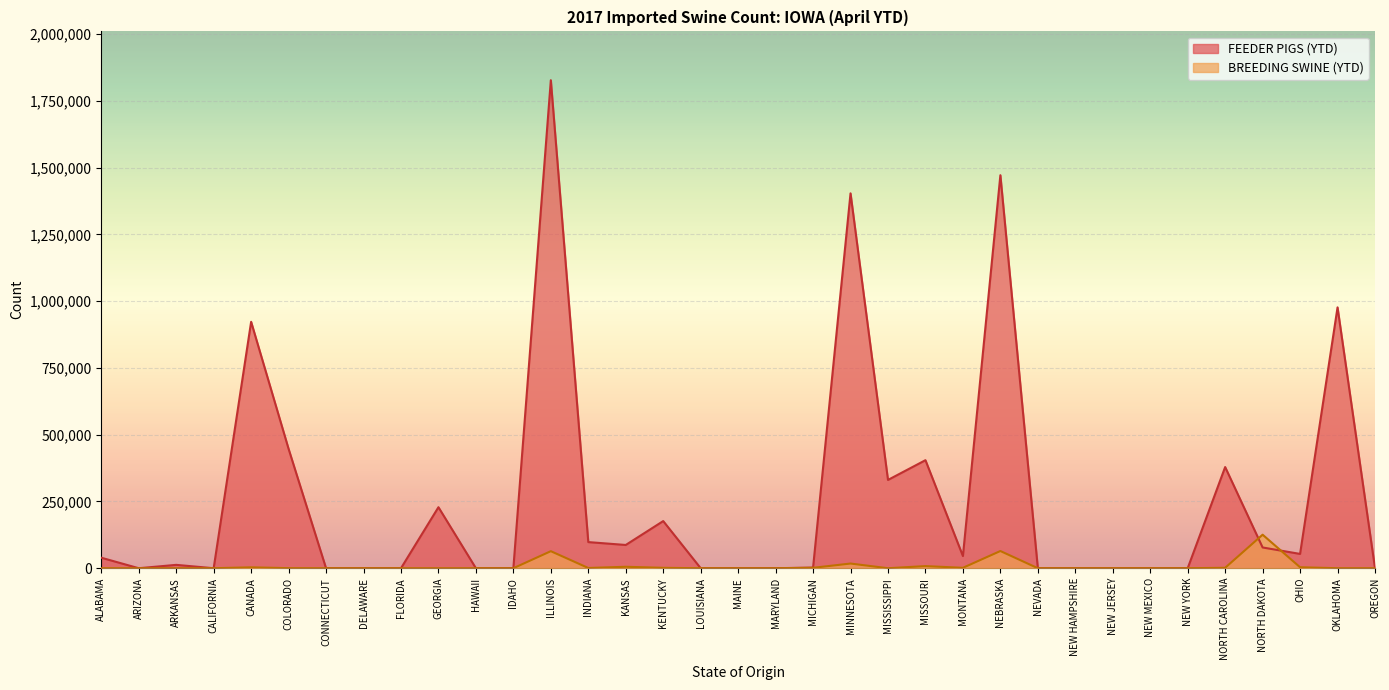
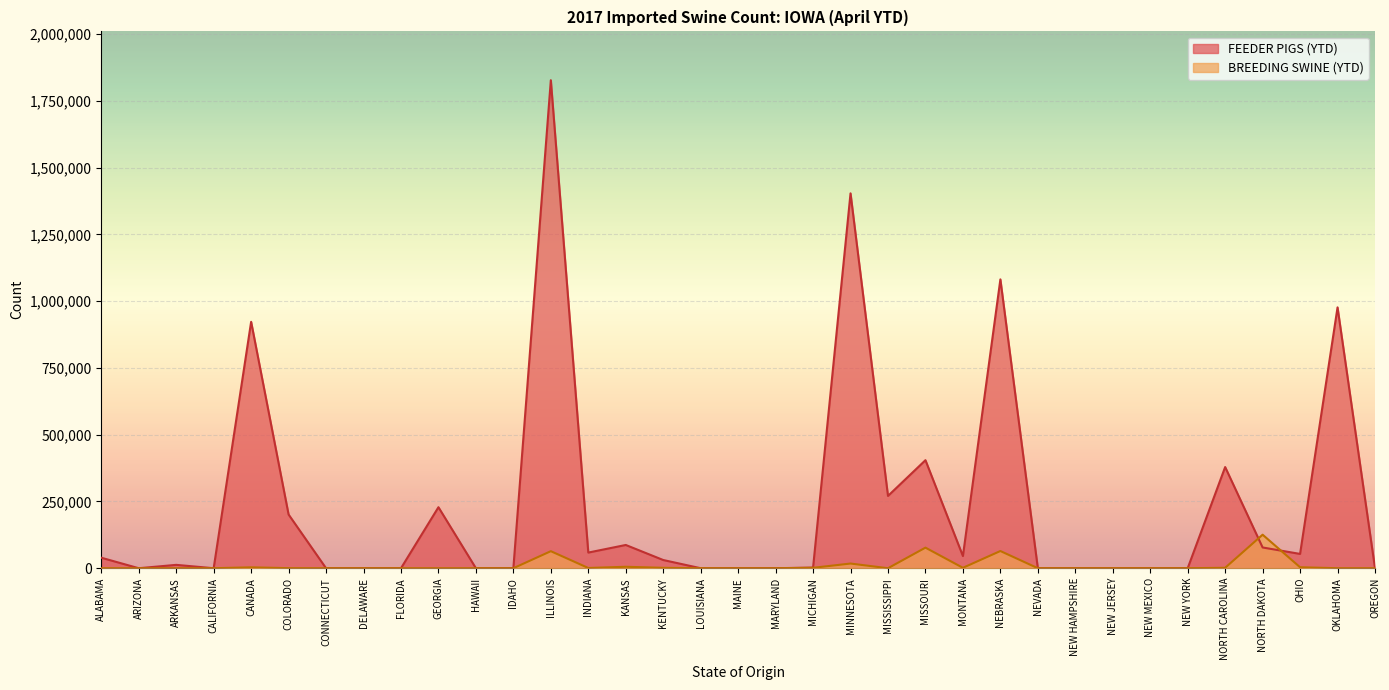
  {
    "FEEDER PIGS (YTD)": {
      "ALABAMA": "40,000",
      "ARKANSAS": "10,000",
      "CANADA": "920,000",
-     "COLORADO": "450,000",
+     "COLORADO": "200,000",
      "GEORGIA": "230,000",
      "ILLINOIS": "1,830,000",
-     "INDIANA": "100,000",
+     "INDIANA": "60,000",
      "KANSAS": "90,000",
-     "KENTUCKY": "180,000",
+     "KENTUCKY": "30,000",
      "MINNESOTA": "1,400,000",
-     "MISSISSIPPI": "330,000",
+     "MISSISSIPPI": "270,000",
      "MISSOURI": "400,000",
      "MONTANA": "50,000",
-     "NEBRASKA": "1,470,000",
+     "NEBRASKA": "1,080,000",
      "NORTH CAROLINA": "380,000",
      "NORTH DAKOTA": "80,000",
      "OHIO": "50,000",
      "OKLAHOMA": "980,000"
    },
    "BREEDING SWINE (YTD)": {
      "ALABAMA": "0",
      "ARKANSAS": "0",
      "CANADA": "0",
      "COLORADO": "0",
      "GEORGIA": "0",
      "ILLINOIS": "60,000",
      "INDIANA": "0",
      "KANSAS": "10,000",
      "KENTUCKY": "0",
      "MINNESOTA": "20,000",
      "MISSISSIPPI": "0",
-     "MISSOURI": "10,000",
+     "MISSOURI": "80,000",
      "MONTANA": "0",
      "NEBRASKA": "60,000",
      "NORTH CAROLINA": "0",
      "NORTH DAKOTA": "130,000",
      "OHIO": "0",
      "OKLAHOMA": "0"
    }
  }
